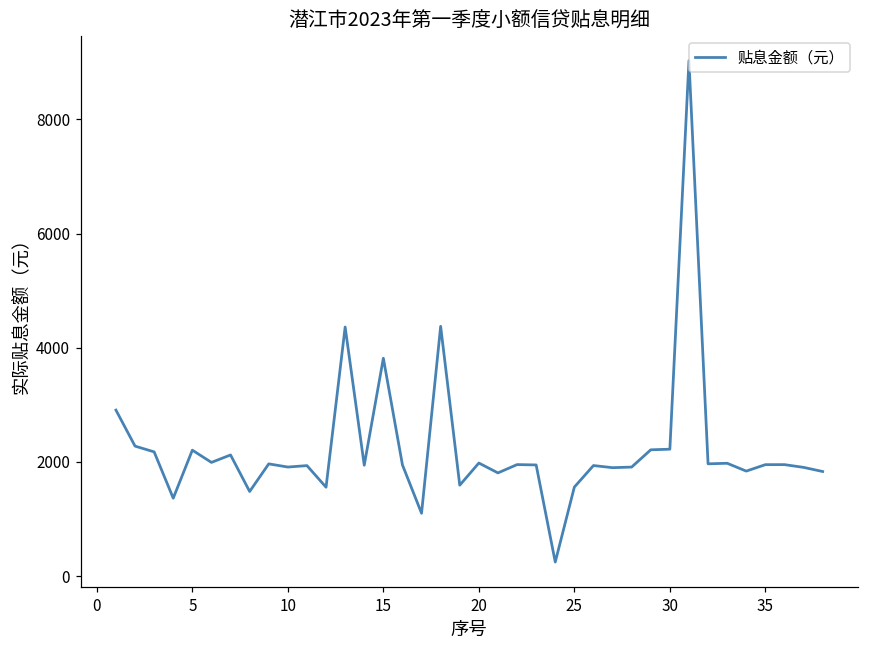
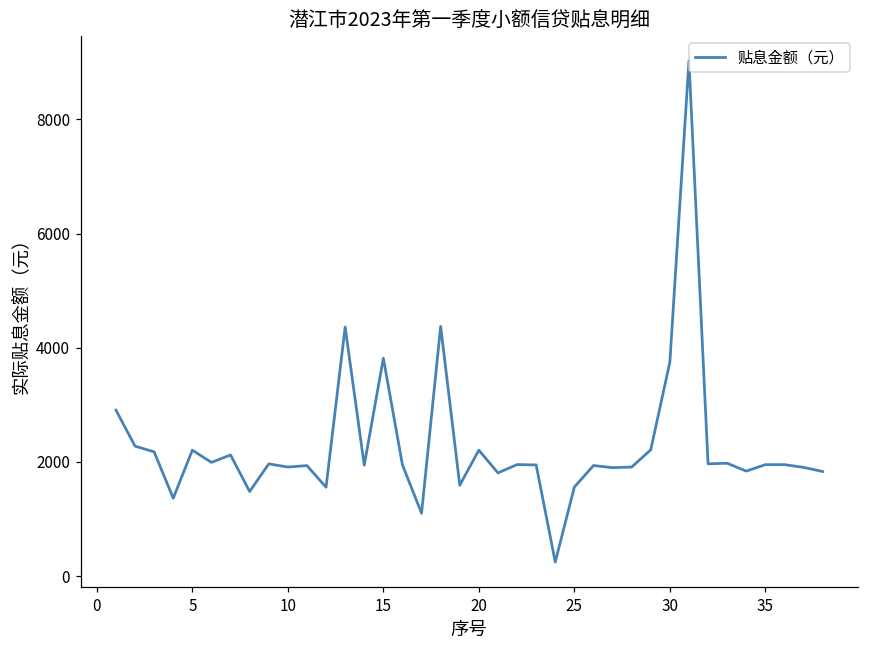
  {
    "5": 2200,
    "10": 1900,
    "15": 3800,
-   "20": 2000,
+   "20": 2200,
    "25": 1600,
-   "30": 2200,
+   "30": 3700,
    "35": 2000
  }
